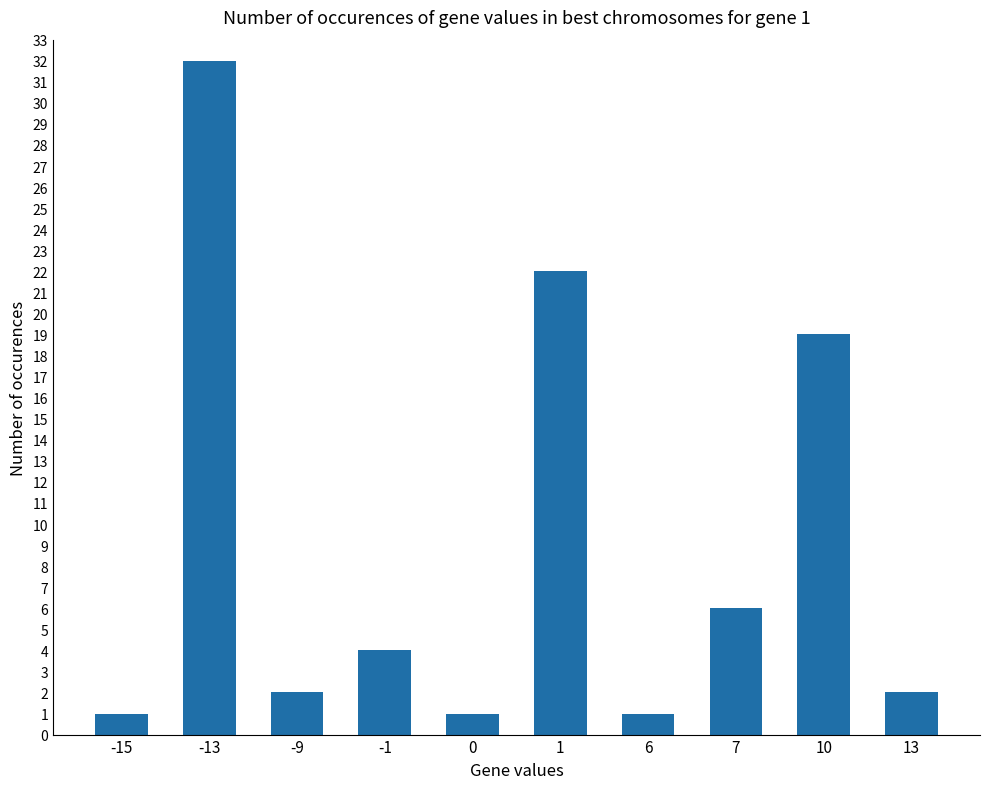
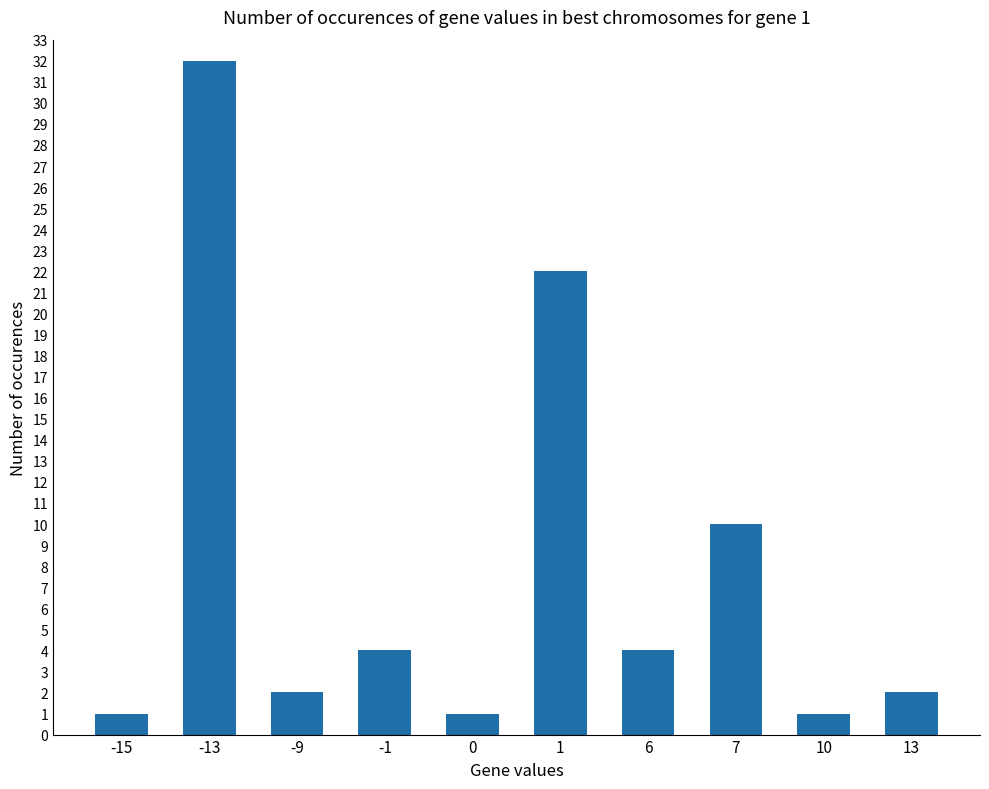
  {
    "-15": 1,
    "-13": 32,
    "-9": 2,
    "-1": 4,
    "0": 1,
    "1": 22,
-   "6": 1,
-   "7": 6,
-   "10": 19,
+   "6": 4,
+   "7": 10,
+   "10": 1,
    "13": 2
  }
